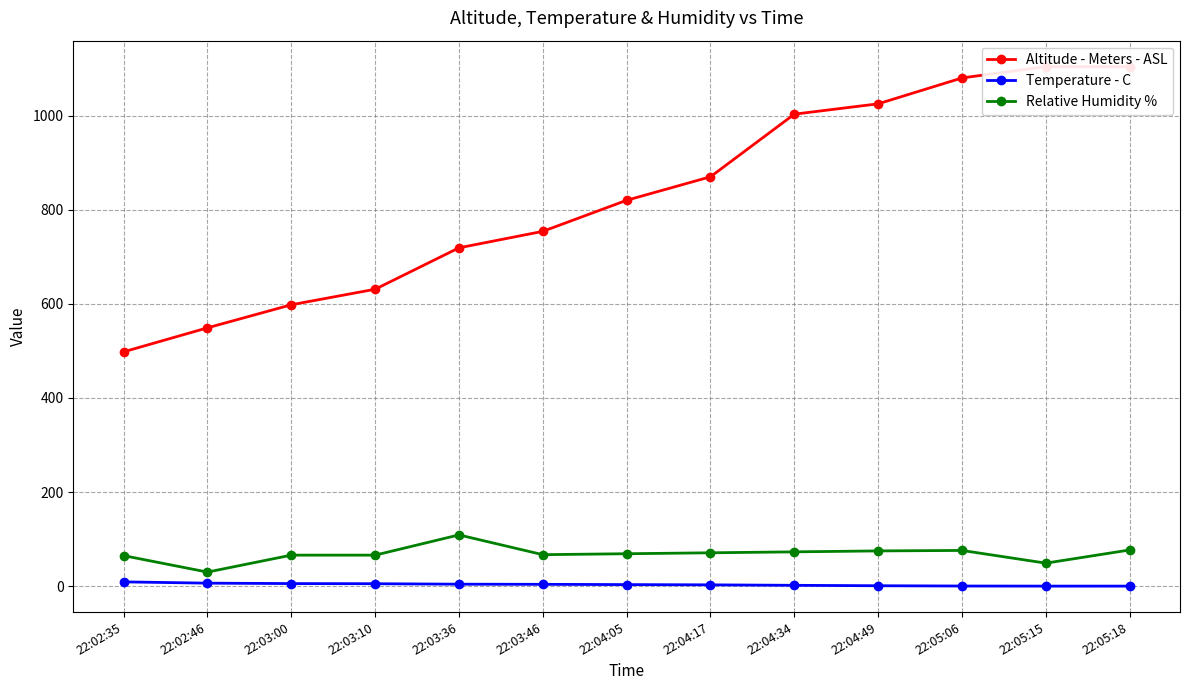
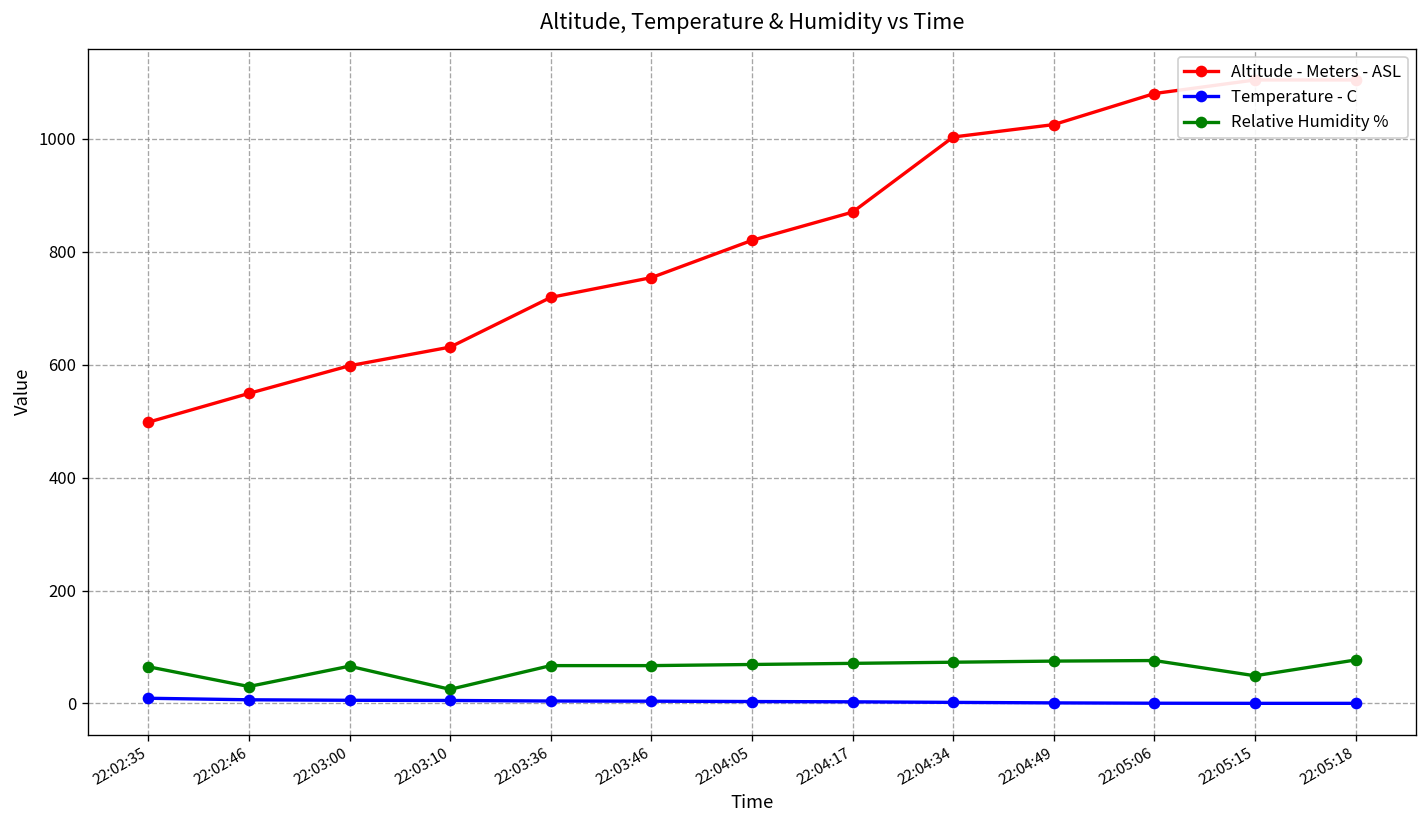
  {
    "Altitude - Meters - ASL": {
      "22:02:35": 500,
      "22:02:46": 550,
      "22:03:00": 600,
      "22:03:10": 630,
      "22:03:36": 720,
      "22:03:46": 750,
      "22:04:05": 820,
      "22:04:17": 870,
      "22:04:34": 1000,
      "22:04:49": 1030,
      "22:05:06": 1080
    },
    "Temperature - C": {
      "22:02:35": 10,
      "22:02:46": 10,
      "22:03:00": 10,
      "22:03:10": 10,
      "22:03:36": 0,
      "22:03:46": 0,
      "22:04:05": 0,
      "22:04:17": 0,
      "22:04:34": 0,
      "22:04:49": 0,
      "22:05:06": 0,
      "22:05:15": 0,
      "22:05:18": 0
    },
    "Relative Humidity %": {
      "22:02:35": 70,
      "22:02:46": 30,
      "22:03:00": 70,
-     "22:03:10": 70,
-     "22:03:36": 110,
+     "22:03:10": 30,
+     "22:03:36": 70,
      "22:03:46": 70,
      "22:04:05": 70,
      "22:04:17": 70,
      "22:04:34": 70,
      "22:04:49": 80,
      "22:05:06": 80,
      "22:05:15": 50,
      "22:05:18": 80
    }
  }
